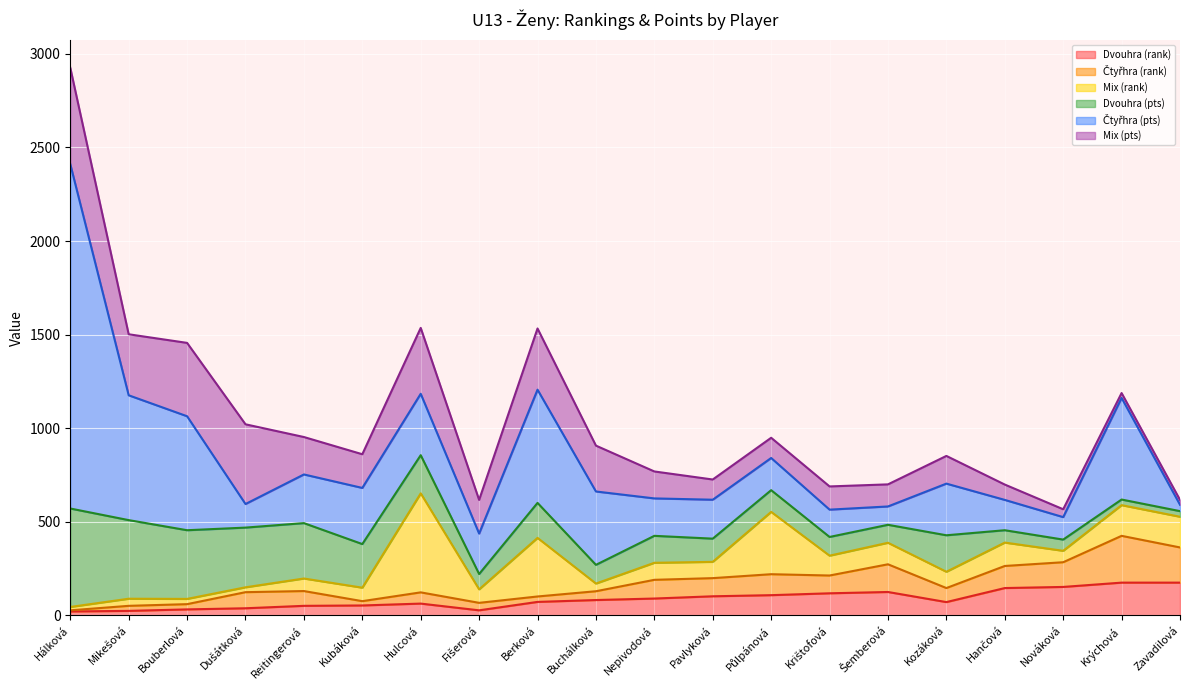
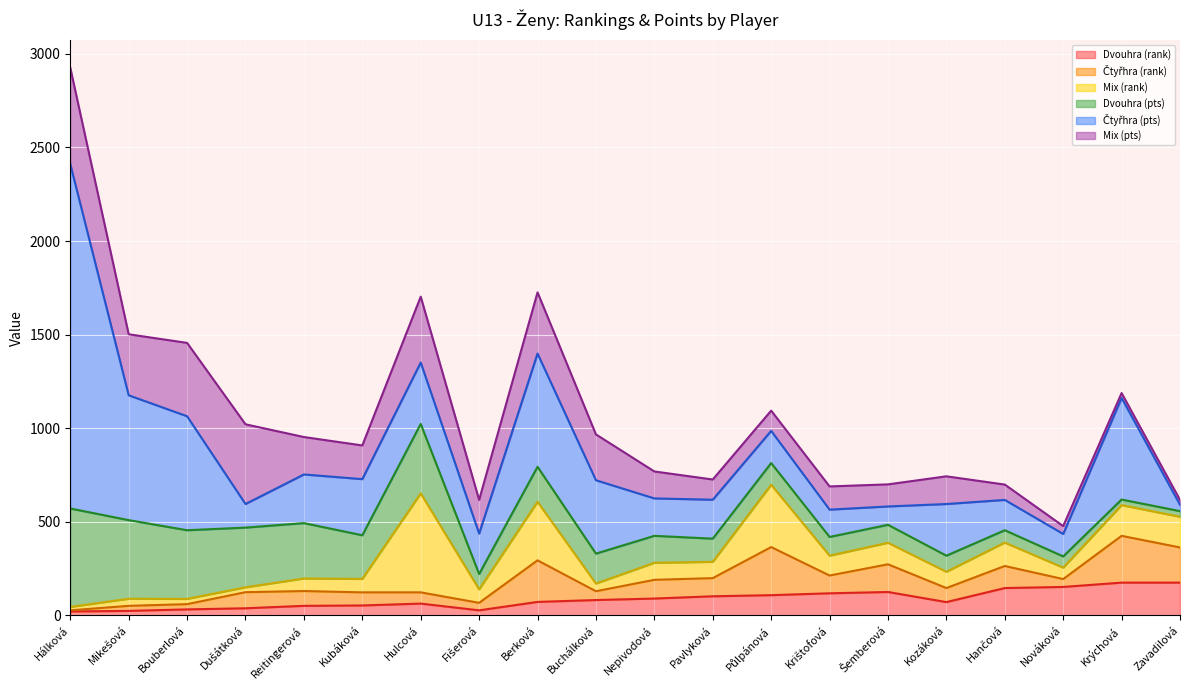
  {
    "Dvouhra (rank)": {
      "Mikešová": 20,
      "Bouberlová": 30,
      "Dušátková": 40,
      "Reitingerová": 50,
      "Kubáková": 50,
      "Hulcová": 60,
      "Fišerová": 30,
      "Berková": 70,
      "Buchálková": 80,
      "Nepivodová": 90,
      "Pavlyková": 100,
      "Půlpánová": 110,
      "Krištofová": 120,
      "Šemberová": 130,
      "Kozáková": 70,
      "Hančová": 150,
      "Nováková": 150,
      "Krýchová": 180,
      "Zavadilová": 180
    },
    "Čtyřhra (rank)": {
      "Mikešová": 30,
      "Bouberlová": 30,
      "Dušátková": 90,
      "Reitingerová": 80,
-     "Kubáková": 20,
+     "Kubáková": 70,
      "Hulcová": 60,
      "Fišerová": 40,
-     "Berková": 30,
+     "Berková": 220,
      "Buchálková": 50,
      "Nepivodová": 100,
      "Pavlyková": 100,
-     "Půlpánová": 110,
+     "Půlpánová": 260,
      "Krištofová": 100,
      "Šemberová": 150,
      "Kozáková": 80,
      "Hančová": 120,
-     "Nováková": 130,
+     "Nováková": 40,
      "Krýchová": 250,
      "Zavadilová": 190
    },
    "Mix (rank)": {
      "Hálková": 20,
      "Mikešová": 40,
      "Bouberlová": 30,
      "Dušátková": 30,
      "Reitingerová": 70,
      "Kubáková": 70,
      "Hulcová": 530,
      "Fišerová": 70,
      "Berková": 310,
      "Buchálková": 40,
      "Nepivodová": 90,
      "Pavlyková": 90,
      "Půlpánová": 330,
      "Krištofová": 110,
      "Šemberová": 120,
      "Kozáková": 90,
      "Hančová": 130,
      "Nováková": 60,
      "Krýchová": 160,
      "Zavadilová": 160
    },
    "Dvouhra (pts)": {
      "Hálková": 530,
      "Mikešová": 420,
      "Bouberlová": 370,
      "Dušátková": 320,
      "Reitingerová": 300,
      "Kubáková": 230,
-     "Hulcová": 200,
+     "Hulcová": 370,
      "Fišerová": 80,
      "Berková": 190,
-     "Buchálková": 100,
+     "Buchálková": 160,
      "Nepivodová": 140,
      "Pavlyková": 120,
      "Půlpánová": 120,
      "Krištofová": 100,
      "Šemberová": 100,
-     "Kozáková": 200,
+     "Kozáková": 90,
      "Hančová": 70,
      "Nováková": 60,
      "Krýchová": 30,
      "Zavadilová": 30
    },
    "Čtyřhra (pts)": {
      "Hálková": 1840,
      "Mikešová": 670,
      "Bouberlová": 610,
      "Dušátková": 130,
      "Reitingerová": 260,
      "Kubáková": 300,
      "Hulcová": 330,
      "Fišerová": 220,
      "Berková": 610,
      "Buchálková": 390,
      "Nepivodová": 200,
      "Pavlyková": 210,
      "Půlpánová": 170,
      "Krištofová": 150,
      "Šemberová": 100,
      "Kozáková": 280,
      "Hančová": 160,
      "Nováková": 120,
      "Krýchová": 540,
      "Zavadilová": 30
    },
    "Mix (pts)": {
      "Hálková": 520,
      "Mikešová": 330,
      "Bouberlová": 390,
      "Dušátková": 430,
      "Reitingerová": 200,
      "Kubáková": 180,
      "Hulcová": 350,
      "Fišerová": 180,
      "Berková": 330,
      "Buchálková": 250,
      "Nepivodová": 140,
      "Pavlyková": 110,
      "Půlpánová": 110,
      "Krištofová": 120,
      "Šemberová": 120,
      "Kozáková": 150,
      "Hančová": 80,
      "Nováková": 40,
      "Krýchová": 30,
      "Zavadilová": 30
    }
  }
